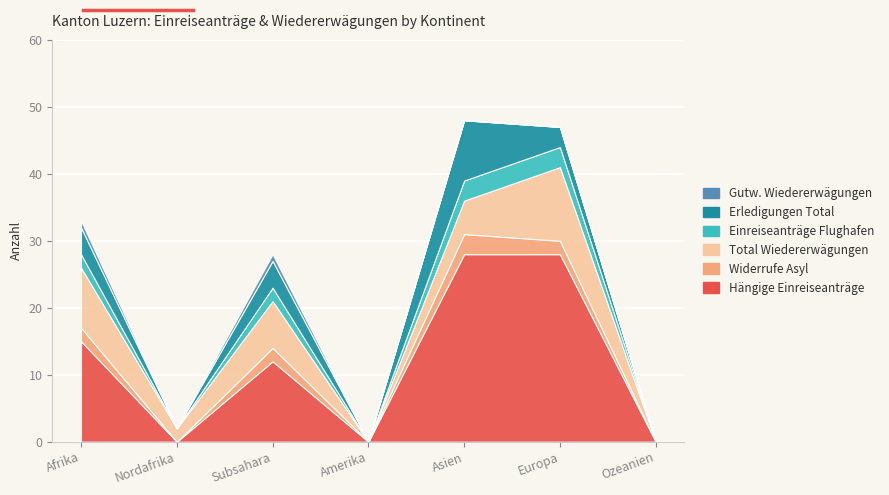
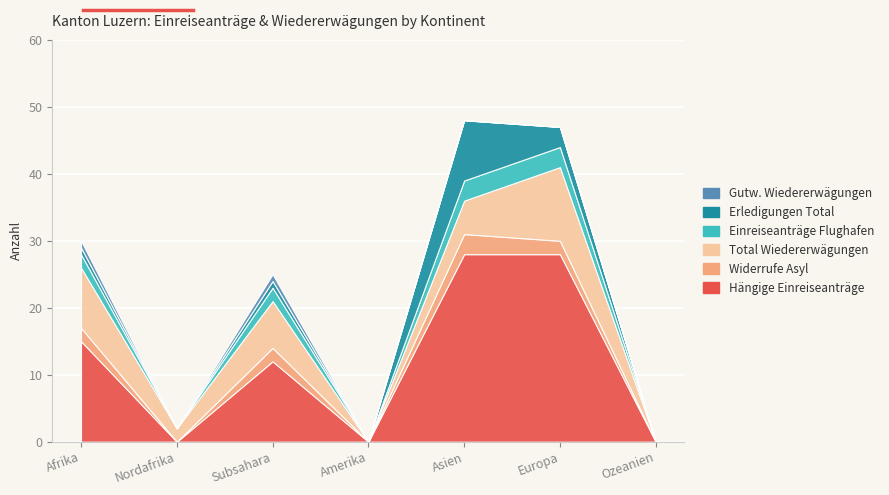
  {
    "Hängige Einreiseanträge": {
      "Afrika": 15,
      "Subsahara": 12,
      "Asien": 28,
      "Europa": 28
    },
    "Erledigungen Total": {
-     "Afrika": 4,
-     "Subsahara": 4
+     "Afrika": 1,
+     "Subsahara": 1
    }
  }
